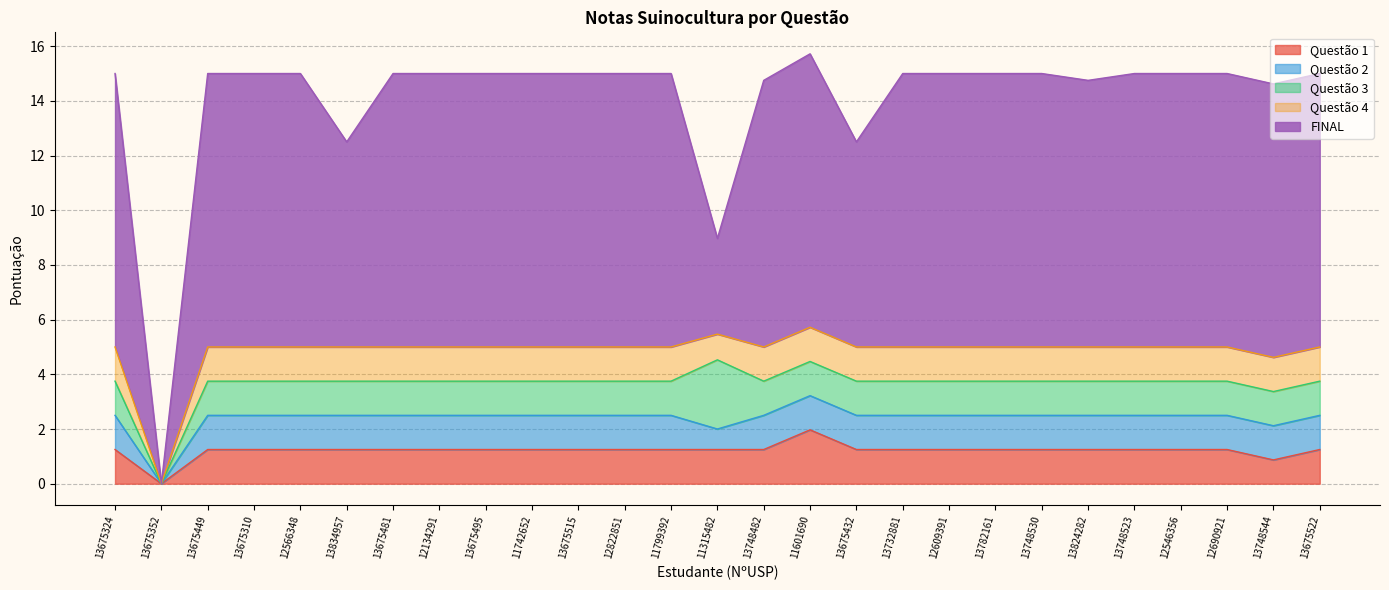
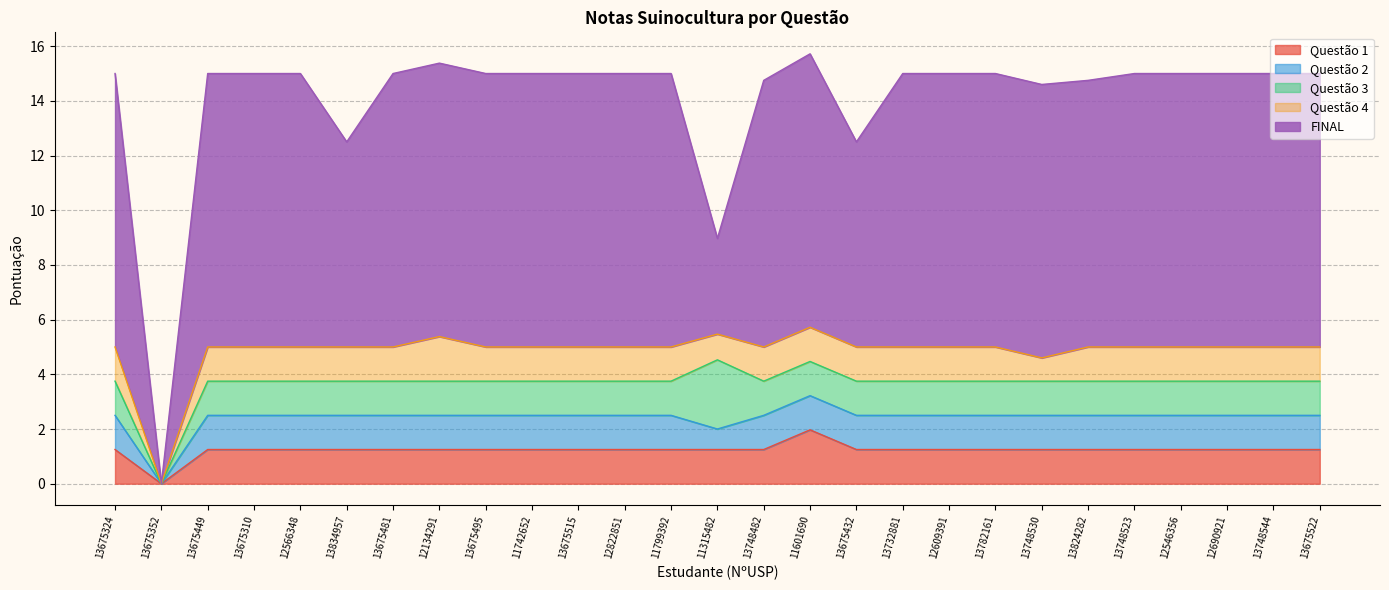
  {
    "Questão 1": {
      "13675324": 1.3,
      "13675449": 1.3,
      "13675310": 1.3,
      "12566348": 1.3,
      "13834957": 1.3,
      "13675481": 1.3,
      "12134291": 1.3,
      "13675495": 1.3,
      "11742652": 1.3,
      "13675515": 1.3,
      "12822851": 1.3,
      "11799392": 1.3,
      "11315482": 1.3,
      "13748482": 1.3,
      "11601690": 2.0,
      "13675432": 1.3,
      "13732881": 1.3,
      "12609391": 1.3,
      "13782161": 1.3,
      "13748530": 1.3,
      "13824282": 1.3,
      "13748523": 1.3,
      "12546356": 1.3,
      "12690921": 1.3,
-     "13748544": 0.9,
+     "13748544": 1.3,
      "13675522": 1.3
    },
    "Questão 2": {
      "13675324": 1.3,
      "13675449": 1.3,
      "13675310": 1.3,
      "12566348": 1.3,
      "13834957": 1.3,
      "13675481": 1.3,
      "12134291": 1.3,
      "13675495": 1.3,
      "11742652": 1.3,
      "13675515": 1.3,
      "12822851": 1.3,
      "11799392": 1.3,
      "11315482": 0.8,
      "13748482": 1.3,
      "11601690": 1.2,
      "13675432": 1.3,
      "13732881": 1.3,
      "12609391": 1.3,
      "13782161": 1.3,
      "13748530": 1.3,
      "13824282": 1.3,
      "13748523": 1.3,
      "12546356": 1.3,
      "12690921": 1.3,
      "13748544": 1.3,
      "13675522": 1.3
    },
    "Questão 3": {
      "13675324": 1.3,
      "13675449": 1.3,
      "13675310": 1.3,
      "12566348": 1.3,
      "13834957": 1.3,
      "13675481": 1.3,
      "12134291": 1.3,
      "13675495": 1.3,
      "11742652": 1.3,
      "13675515": 1.3,
      "12822851": 1.3,
      "11799392": 1.3,
      "11315482": 2.5,
      "13748482": 1.3,
      "11601690": 1.3,
      "13675432": 1.3,
      "13732881": 1.3,
      "12609391": 1.3,
      "13782161": 1.3,
      "13748530": 1.3,
      "13824282": 1.3,
      "13748523": 1.3,
      "12546356": 1.3,
      "12690921": 1.3,
      "13748544": 1.3,
      "13675522": 1.3
    },
    "Questão 4": {
      "13675324": 1.3,
      "13675449": 1.3,
      "13675310": 1.3,
      "12566348": 1.3,
      "13834957": 1.3,
      "13675481": 1.3,
-     "12134291": 1.3,
+     "12134291": 1.6,
      "13675495": 1.3,
      "11742652": 1.3,
      "13675515": 1.3,
      "12822851": 1.3,
      "11799392": 1.3,
      "11315482": 0.9,
      "13748482": 1.3,
      "11601690": 1.3,
      "13675432": 1.3,
      "13732881": 1.3,
      "12609391": 1.3,
      "13782161": 1.3,
-     "13748530": 1.3,
+     "13748530": 0.8,
      "13824282": 1.3,
      "13748523": 1.3,
      "12546356": 1.3,
      "12690921": 1.3,
      "13748544": 1.3,
      "13675522": 1.3
    },
    "FINAL": {
      "13675324": 10.0,
      "13675449": 10.0,
      "13675310": 10.0,
      "12566348": 10.0,
      "13834957": 7.5,
      "13675481": 10.0,
      "12134291": 10.0,
      "13675495": 10.0,
      "11742652": 10.0,
      "13675515": 10.0,
      "12822851": 10.0,
      "11799392": 10.0,
      "11315482": 3.5,
      "13748482": 9.8,
      "11601690": 10.0,
      "13675432": 7.5,
      "13732881": 10.0,
      "12609391": 10.0,
      "13782161": 10.0,
      "13748530": 10.0,
      "13824282": 9.8,
      "13748523": 10.0,
      "12546356": 10.0,
      "12690921": 10.0
    }
  }
